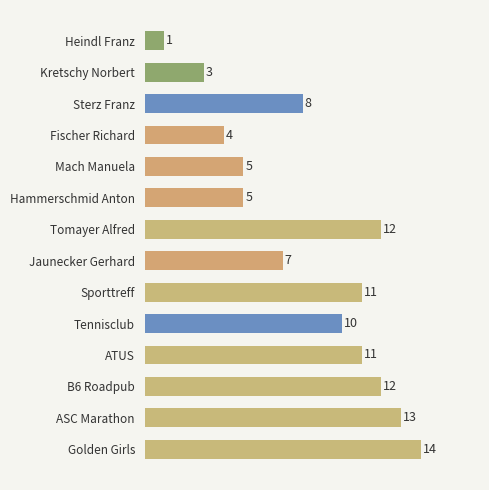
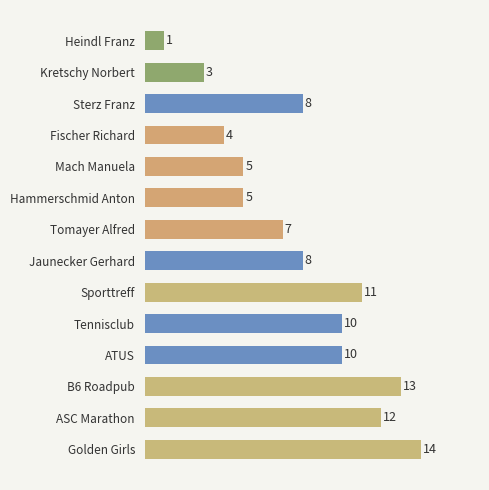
  {
    "Heindl Franz": 1,
    "Kretschy Norbert": 3,
    "Sterz Franz": 8,
    "Fischer Richard": 4,
    "Mach Manuela": 5,
    "Hammerschmid Anton": 5,
-   "Tomayer Alfred": 12,
-   "Jaunecker Gerhard": 7,
+   "Tomayer Alfred": 7,
+   "Jaunecker Gerhard": 8,
    "Sporttreff": 11,
    "Tennisclub": 10,
-   "ATUS": 11,
-   "B6 Roadpub": 12,
-   "ASC Marathon": 13,
+   "ATUS": 10,
+   "B6 Roadpub": 13,
+   "ASC Marathon": 12,
    "Golden Girls": 14
  }
